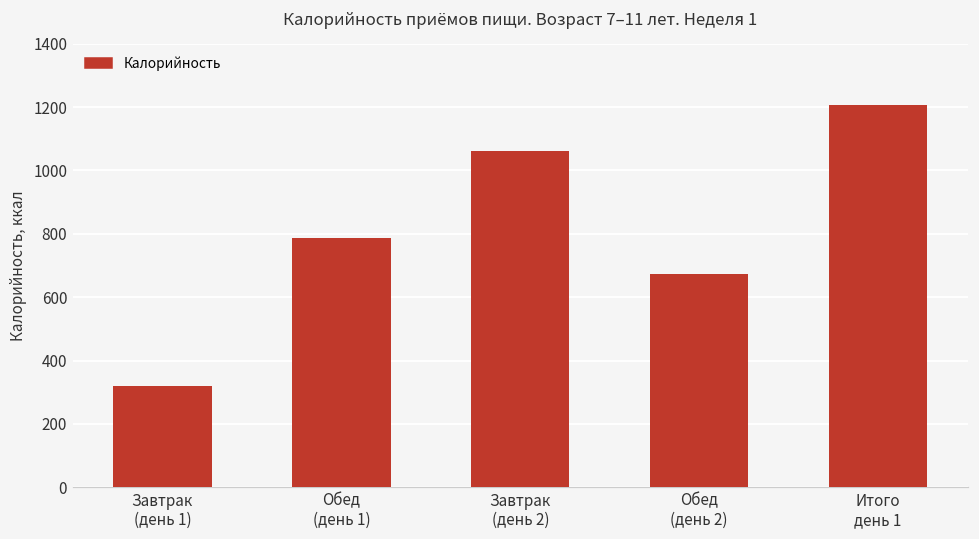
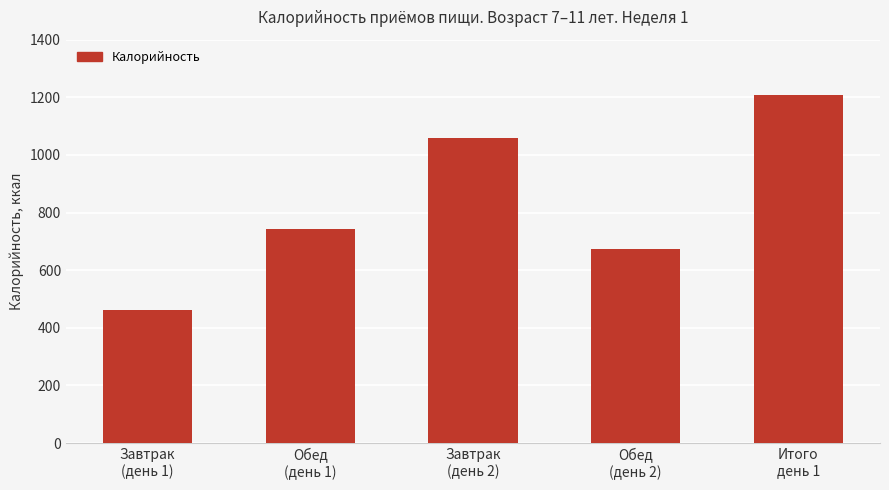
  {
-   "Завтрак (день 1)": 320,
-   "Обед (день 1)": 790,
+   "Завтрак (день 1)": 460,
+   "Обед (день 1)": 740,
    "Завтрак (день 2)": 1060,
    "Обед (день 2)": 670,
    "Итого день 1": 1210
  }
